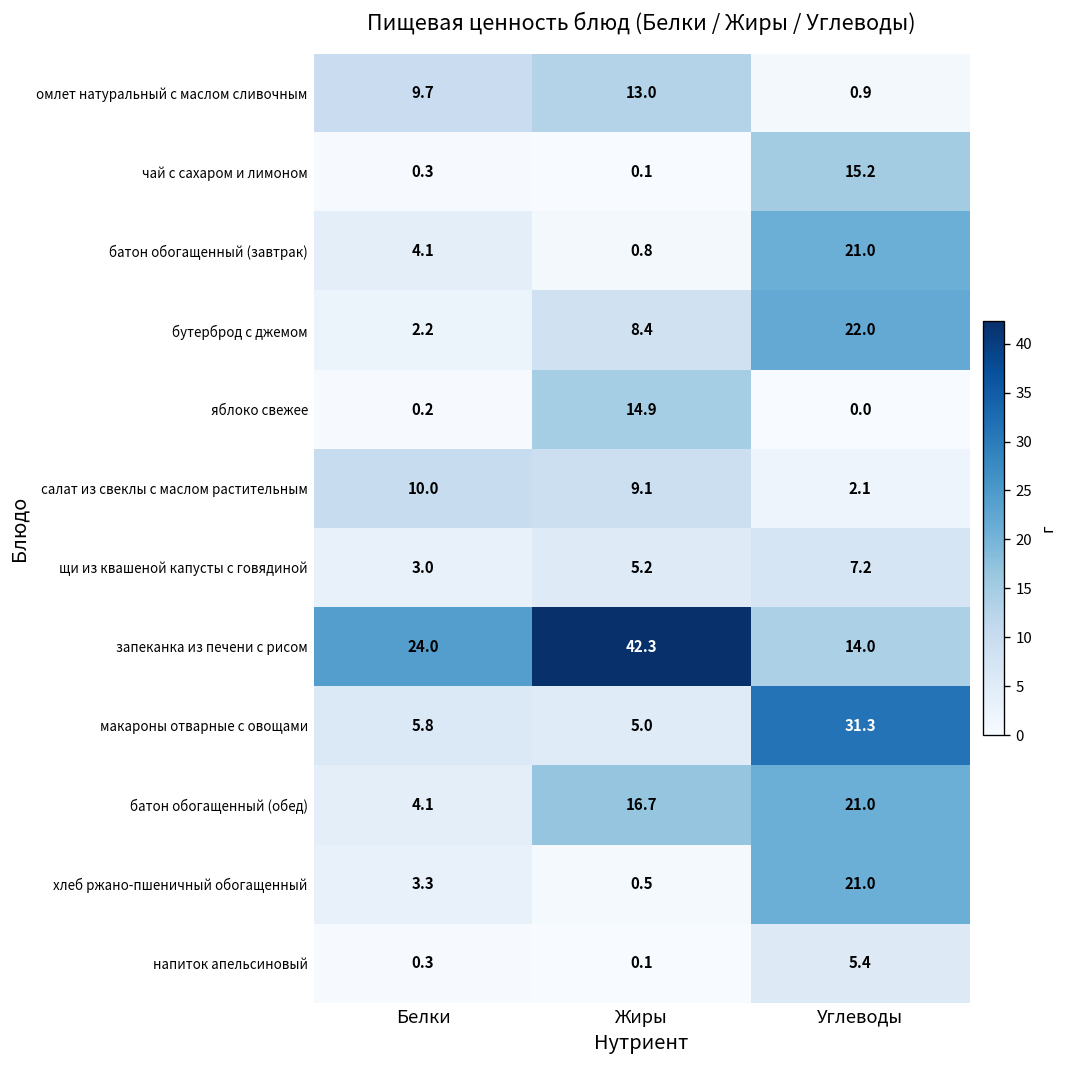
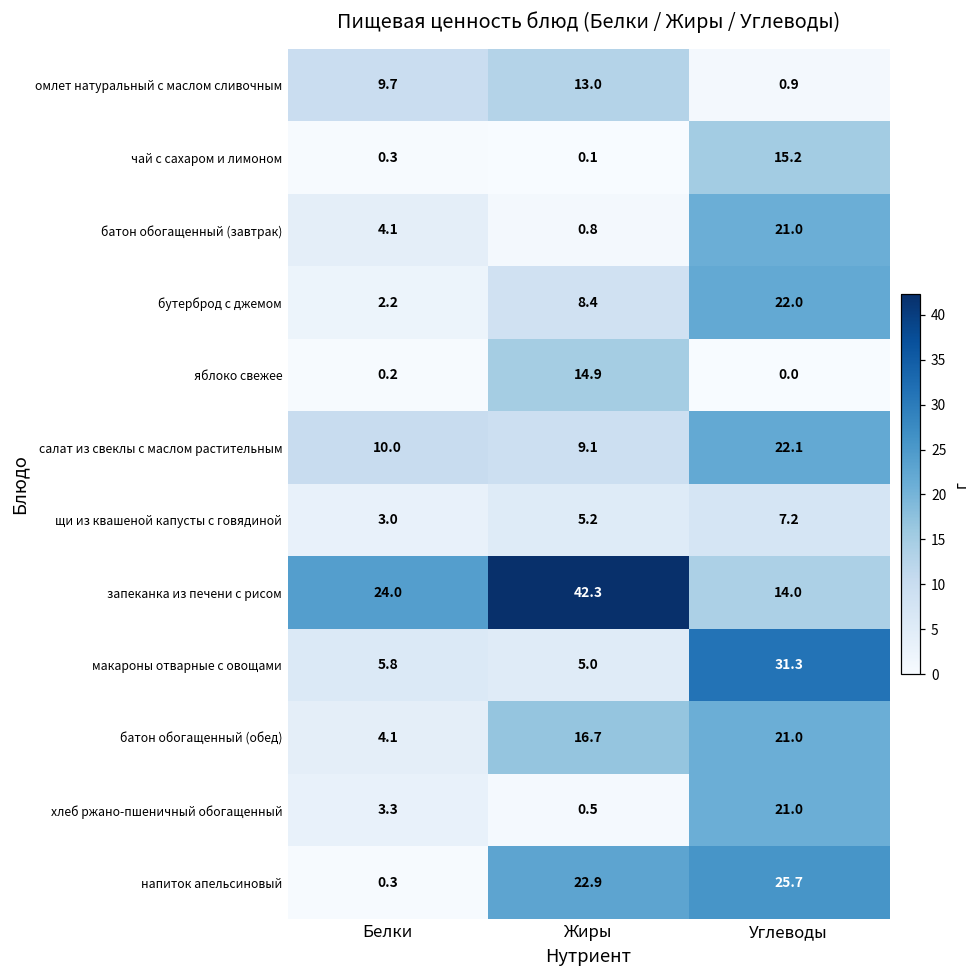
  {
    "омлет натуральный с маслом сливочным": {
      "Белки": 9.7,
      "Жиры": 13.0,
      "Углеводы": 0.9
    },
    "чай с сахаром и лимоном": {
      "Белки": 0.3,
      "Жиры": 0.1,
      "Углеводы": 15.2
    },
    "батон обогащенный (завтрак)": {
      "Белки": 4.1,
      "Жиры": 0.8,
      "Углеводы": 21.0
    },
    "бутерброд с джемом": {
      "Белки": 2.2,
      "Жиры": 8.4,
      "Углеводы": 22.0
    },
    "яблоко свежее": {
      "Белки": 0.2,
      "Жиры": 14.9,
      "Углеводы": 0.0
    },
    "салат из свеклы с маслом растительным": {
      "Белки": 10.0,
      "Жиры": 9.1,
-     "Углеводы": 2.1
+     "Углеводы": 22.1
    },
    "щи из квашеной капусты с говядиной": {
      "Белки": 3.0,
      "Жиры": 5.2,
      "Углеводы": 7.2
    },
    "запеканка из печени с рисом": {
      "Белки": 24.0,
      "Жиры": 42.3,
      "Углеводы": 14.0
    },
    "макароны отварные с овощами": {
      "Белки": 5.8,
      "Жиры": 5.0,
      "Углеводы": 31.3
    },
    "батон обогащенный (обед)": {
      "Белки": 4.1,
      "Жиры": 16.7,
      "Углеводы": 21.0
    },
    "хлеб ржано-пшеничный обогащенный": {
      "Белки": 3.3,
      "Жиры": 0.5,
      "Углеводы": 21.0
    },
    "напиток апельсиновый": {
      "Белки": 0.3,
-     "Жиры": 0.1,
-     "Углеводы": 5.4
+     "Жиры": 22.9,
+     "Углеводы": 25.7
    }
  }
